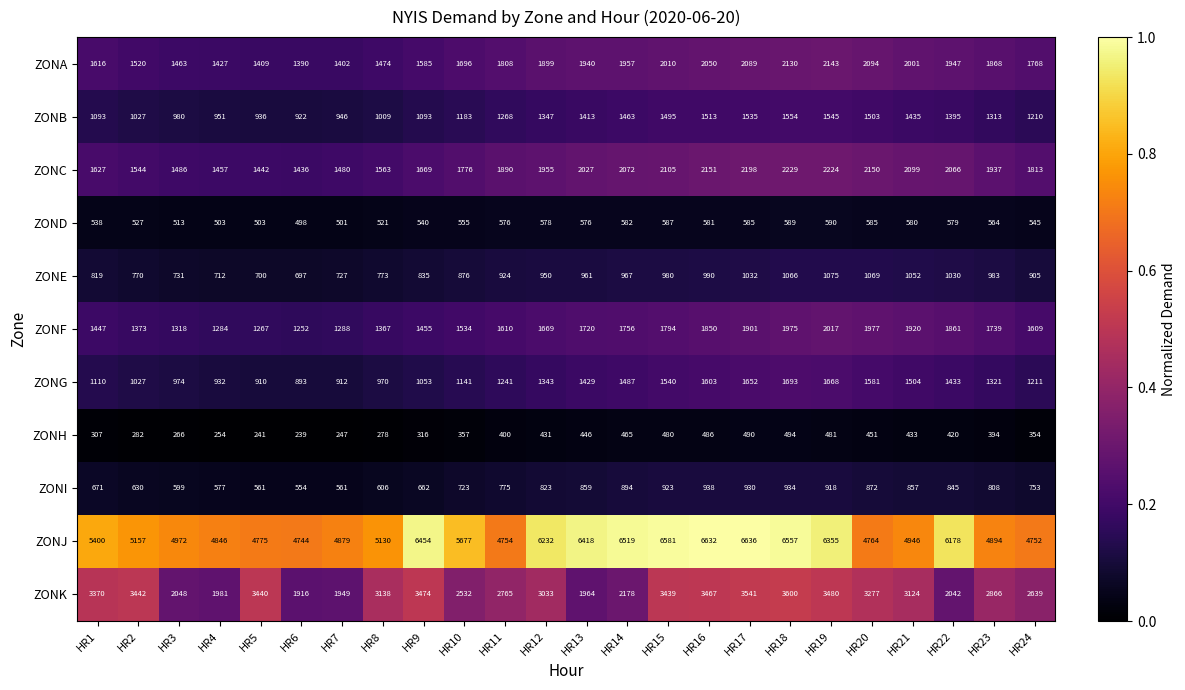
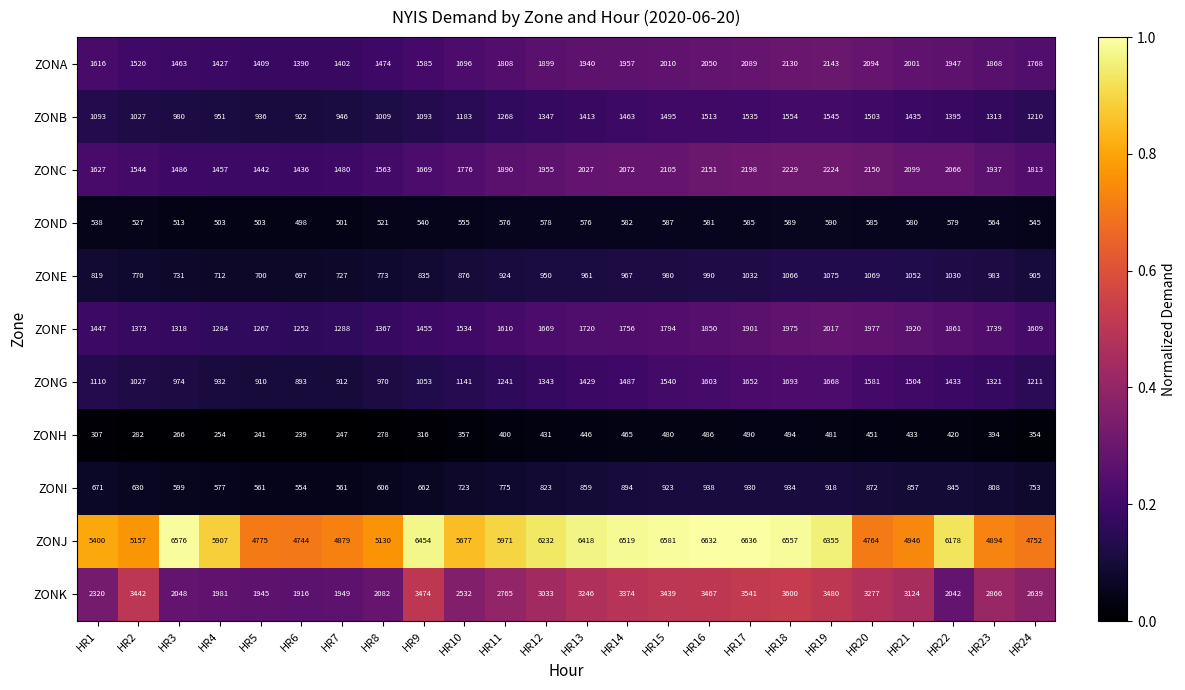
  {
    "ZONJ": {
      "HR1": 5400,
      "HR2": 5157,
-     "HR3": 4972,
-     "HR4": 4846,
+     "HR3": 6576,
+     "HR4": 5907,
      "HR5": 4775,
      "HR6": 4744,
      "HR7": 4879,
      "HR8": 5130,
      "HR9": 6454,
      "HR10": 5677,
-     "HR11": 4754,
+     "HR11": 5971,
      "HR12": 6232,
      "HR13": 6418,
      "HR14": 6519,
      "HR15": 6581,
      "HR16": 6632,
      "HR17": 6636,
      "HR18": 6557,
      "HR19": 6355,
      "HR20": 4764,
      "HR21": 4946,
      "HR22": 6178,
      "HR23": 4894,
      "HR24": 4752
    },
    "ZONK": {
-     "HR1": 3370,
+     "HR1": 2320,
      "HR2": 3442,
      "HR3": 2048,
      "HR4": 1981,
-     "HR5": 3440,
+     "HR5": 1945,
      "HR6": 1916,
      "HR7": 1949,
-     "HR8": 3138,
+     "HR8": 2082,
      "HR9": 3474,
      "HR10": 2532,
      "HR11": 2765,
      "HR12": 3033,
-     "HR13": 1964,
-     "HR14": 2178,
+     "HR13": 3246,
+     "HR14": 3374,
      "HR15": 3439,
      "HR16": 3467,
      "HR17": 3541,
      "HR18": 3600,
      "HR19": 3480,
      "HR20": 3277,
      "HR21": 3124,
      "HR22": 2042,
      "HR23": 2866,
      "HR24": 2639
    }
  }
